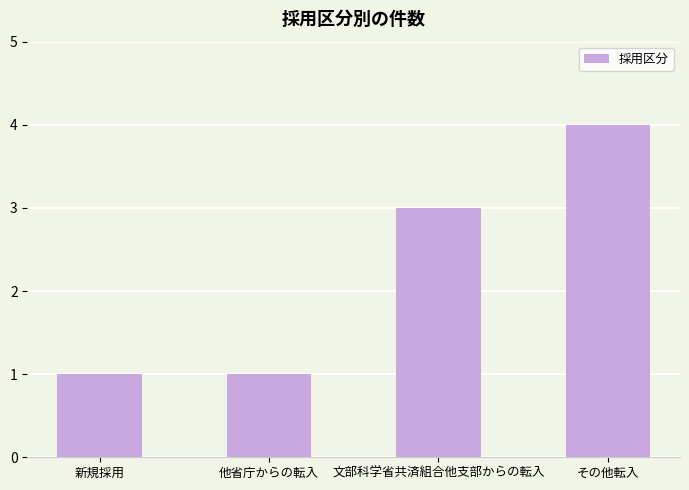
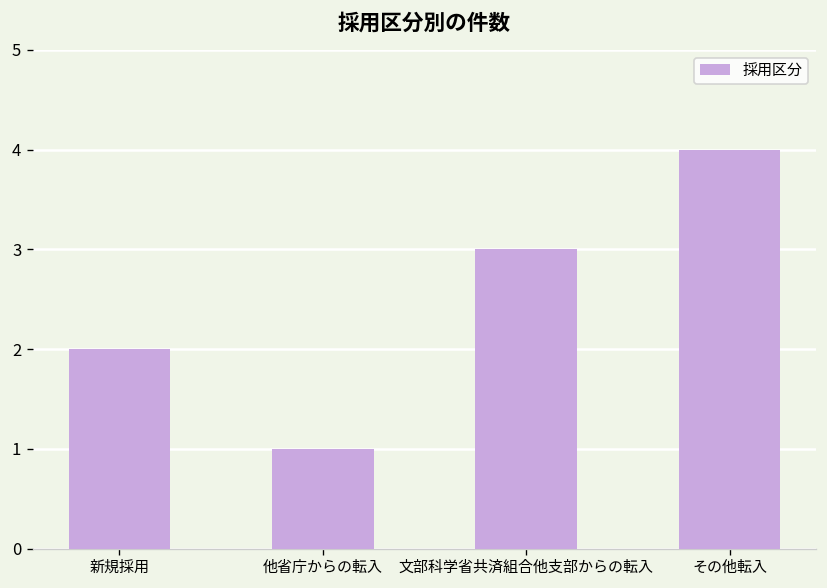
  {
-   "新規採用": 1,
+   "新規採用": 2,
    "他省庁からの転入": 1,
    "文部科学省共済組合他支部からの転入": 3,
    "その他転入": 4
  }
